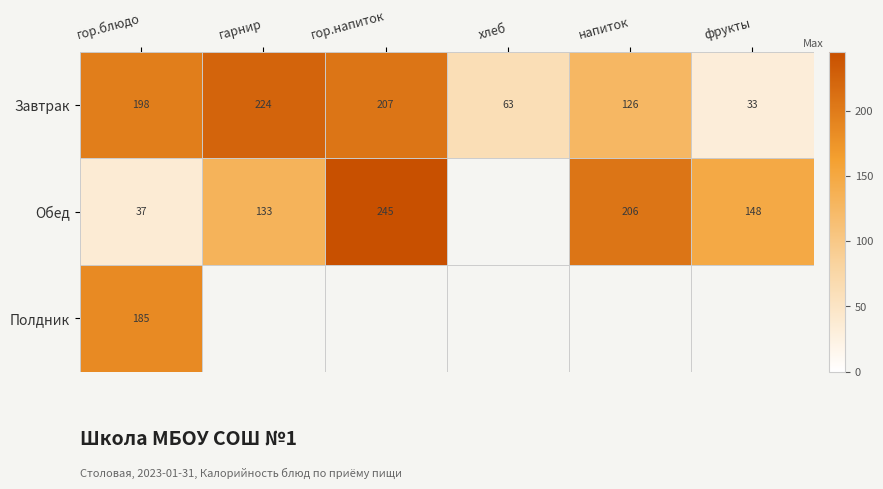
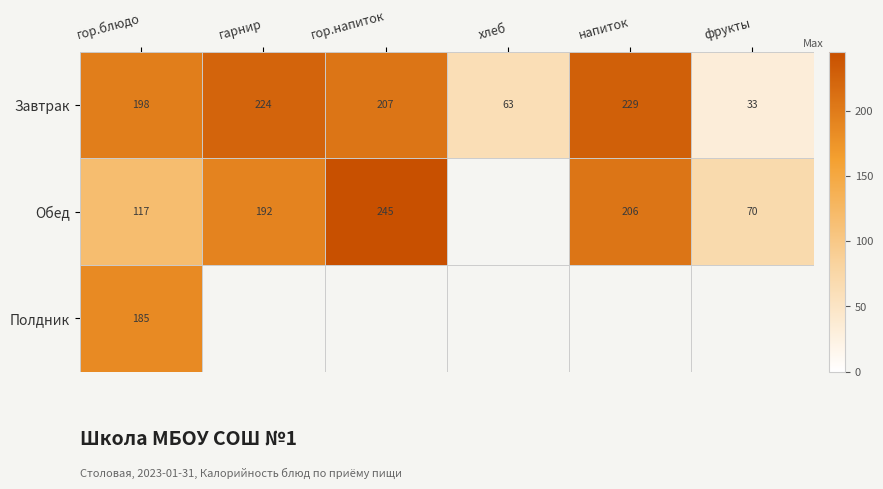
  {
    "Завтрак": {
      "гор.блюдо": 198,
      "гарнир": 224,
      "гор.напиток": 207,
      "хлеб": 63,
-     "напиток": 126,
+     "напиток": 229,
      "фрукты": 33
    },
    "Обед": {
-     "гор.блюдо": 37,
-     "гарнир": 133,
+     "гор.блюдо": 117,
+     "гарнир": 192,
      "гор.напиток": 245,
      "напиток": 206,
-     "фрукты": 148
+     "фрукты": 70
    },
    "Полдник": {
      "гор.блюдо": 185
    }
  }
